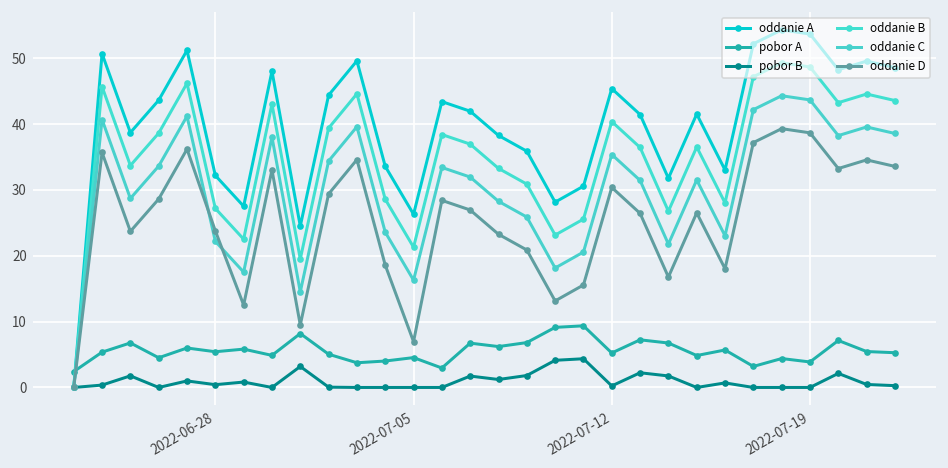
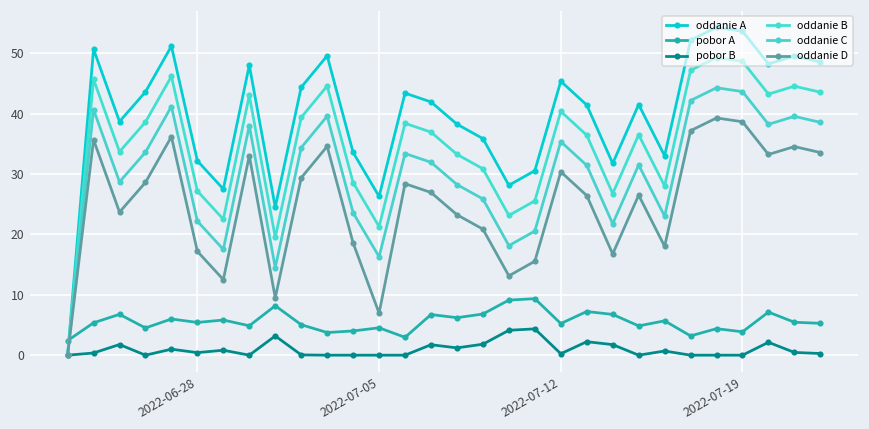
  {
    "oddanie D": {
-     "2022-06-28": 24,
+     "2022-06-28": 17,
      "2022-07-05": 7,
      "2022-07-12": 30,
      "2022-07-19": 39
    }
  }
